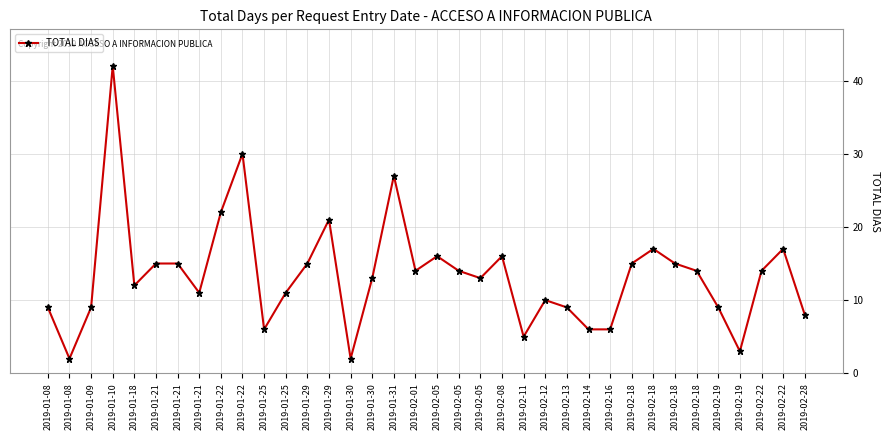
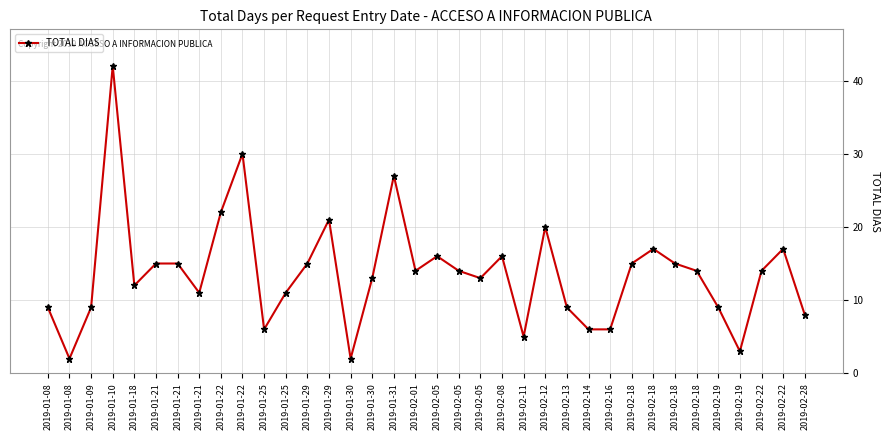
  {
    "2019-01-09": 9,
    "2019-01-18": 12,
    "2019-01-31": 27,
    "2019-02-01": 14,
    "2019-02-08": 16,
    "2019-02-11": 5,
-   "2019-02-12": 10,
+   "2019-02-12": 20,
    "2019-02-13": 9,
    "2019-02-14": 6,
    "2019-02-16": 6,
    "2019-02-28": 8
  }
